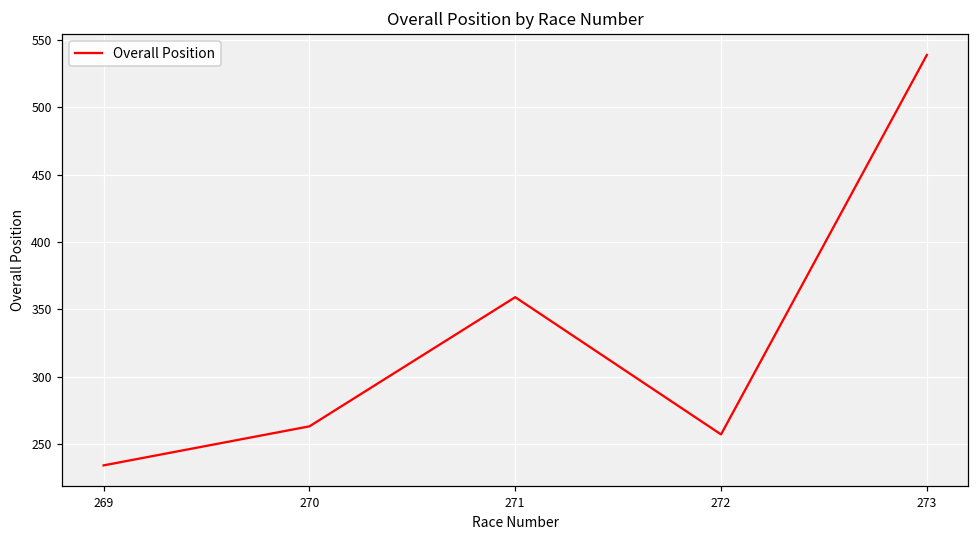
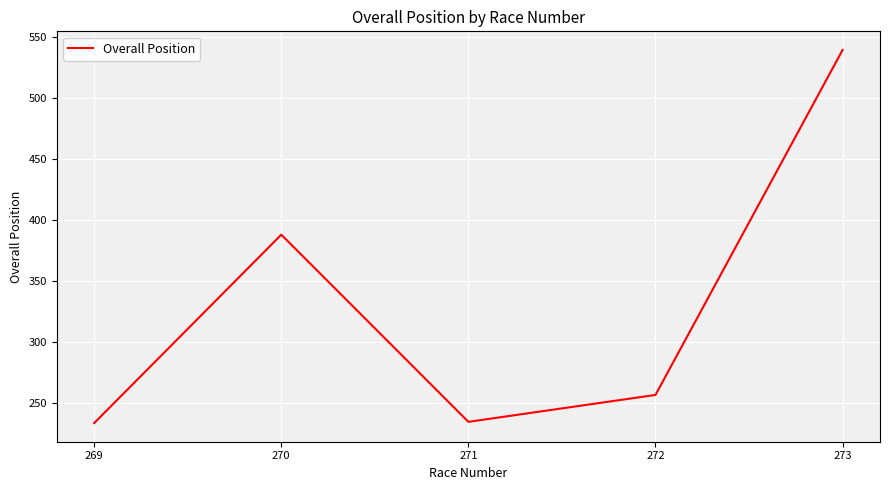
  {
    "269": 234,
-   "270": 263,
-   "271": 359,
+   "270": 388,
+   "271": 235,
    "272": 257,
    "273": 539
  }
